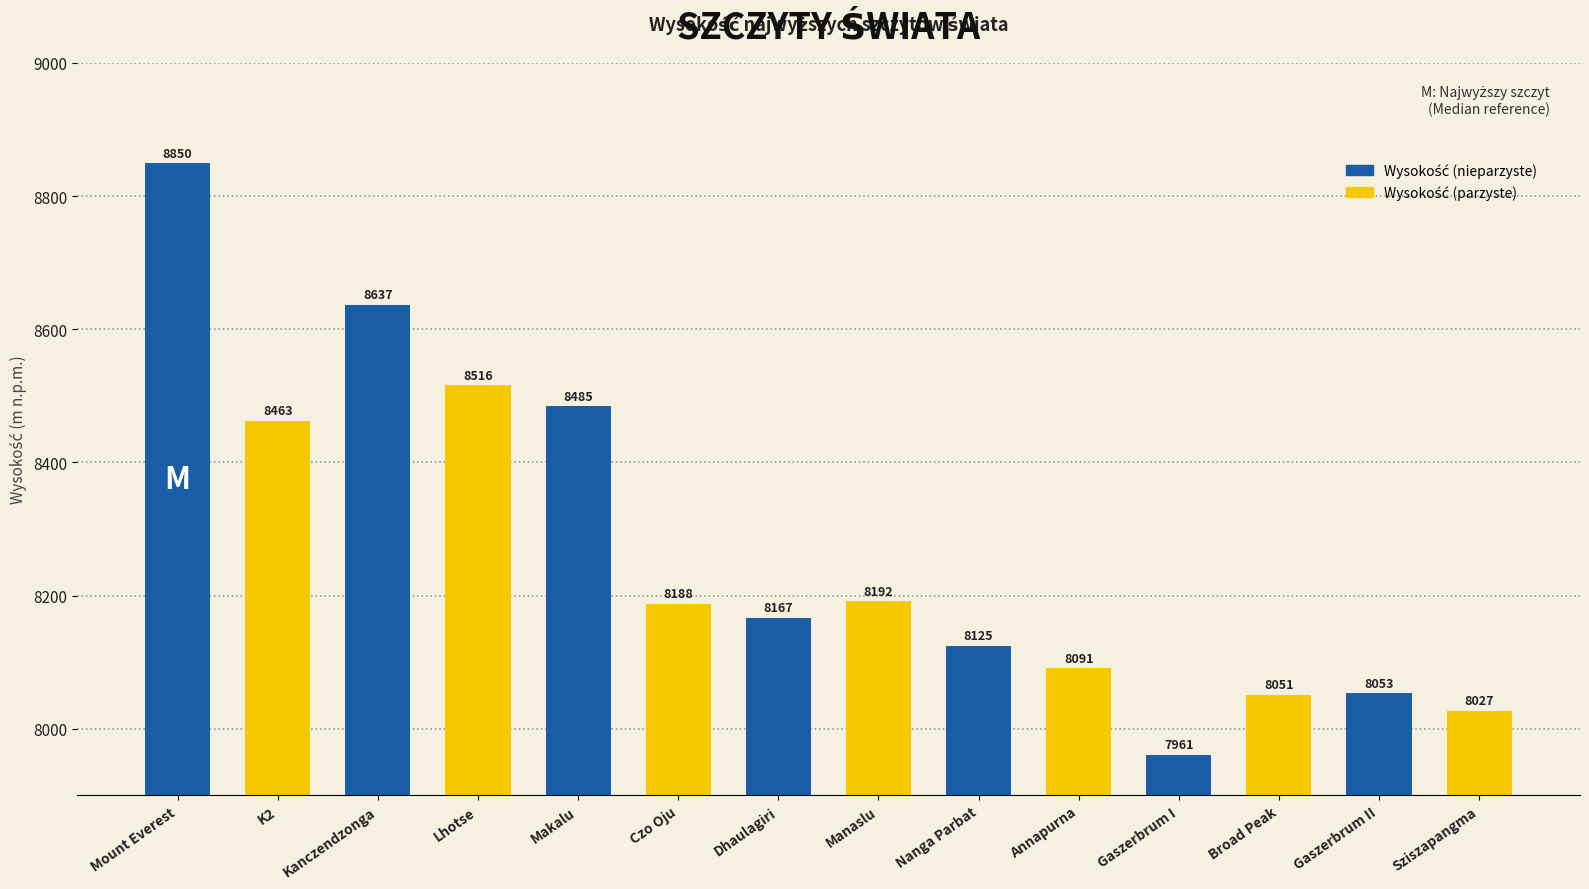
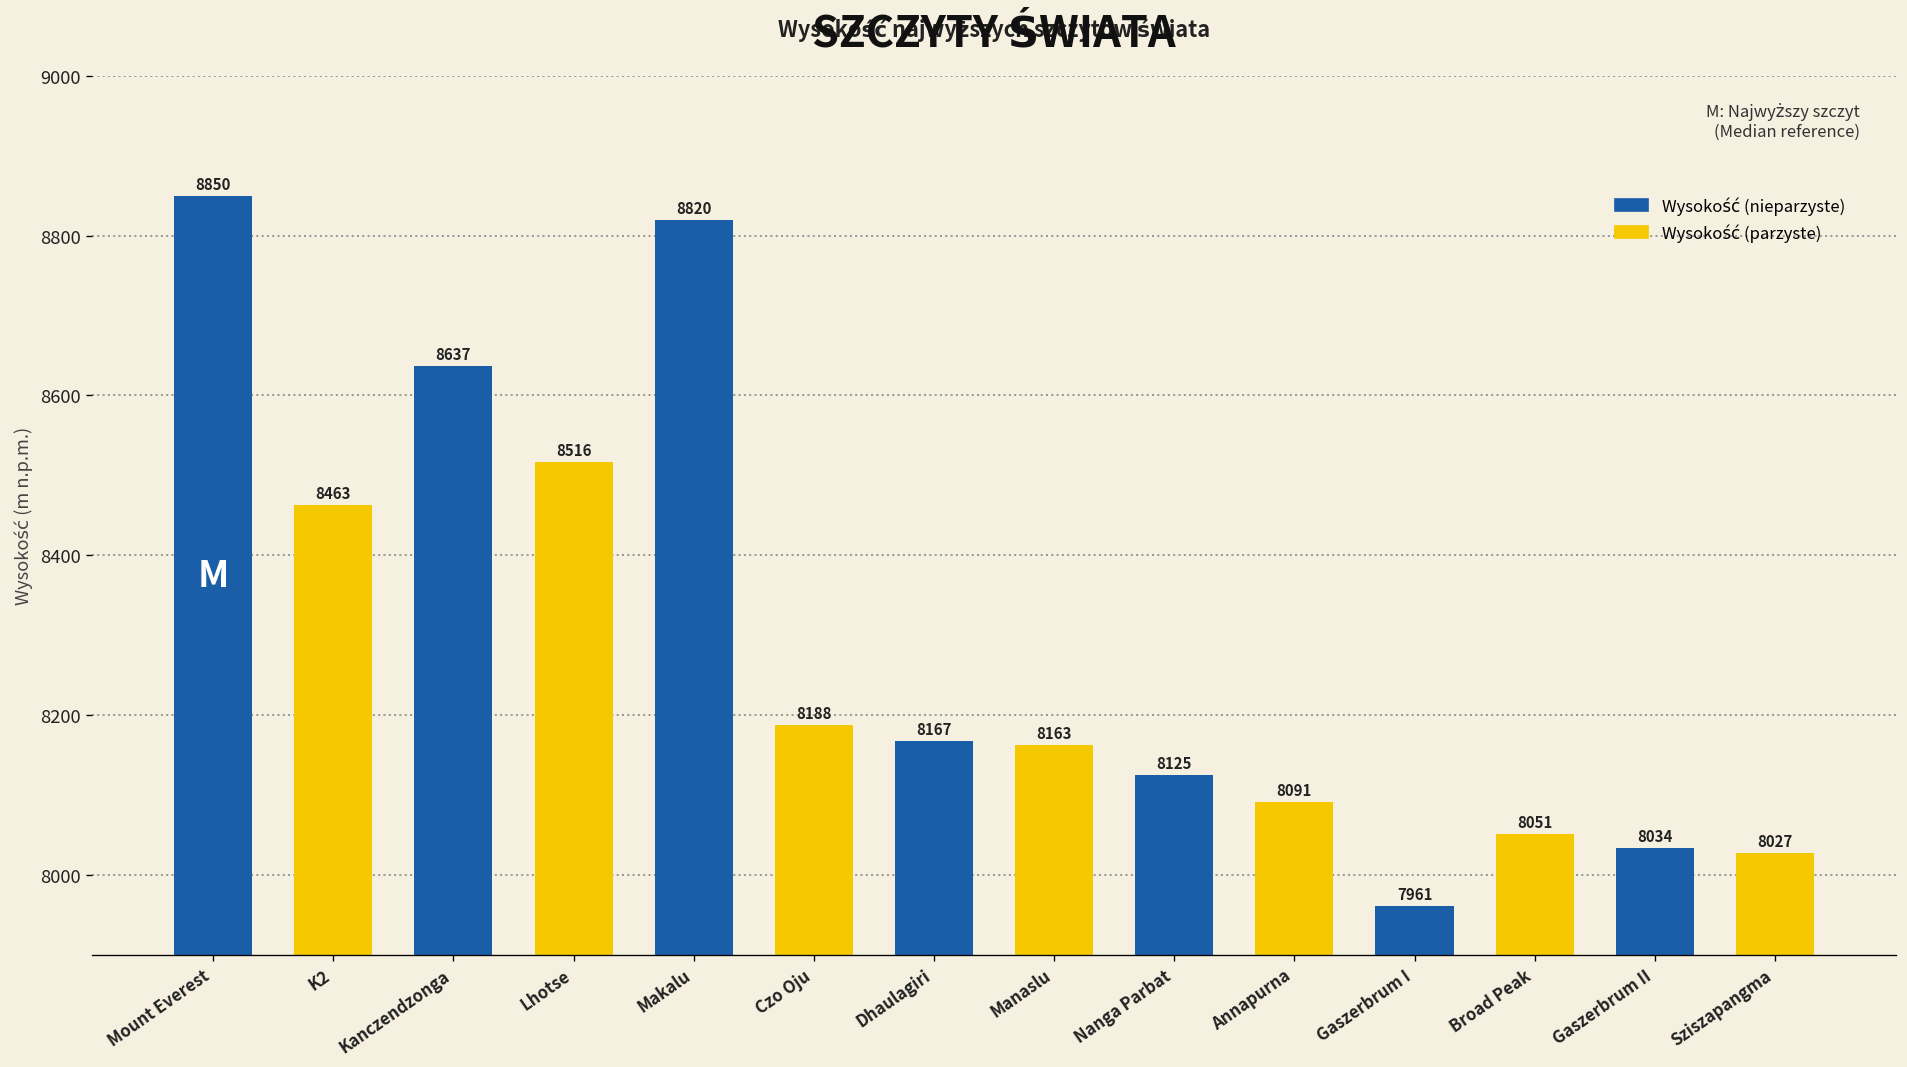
  {
    "Mount Everest": 8850,
    "K2": 8463,
    "Kanczendzonga": 8637,
    "Lhotse": 8516,
-   "Makalu": 8485,
+   "Makalu": 8820,
    "Czo Oju": 8188,
    "Dhaulagiri": 8167,
-   "Manaslu": 8192,
+   "Manaslu": 8163,
    "Nanga Parbat": 8125,
    "Annapurna": 8091,
    "Gaszerbrum I": 7961,
    "Broad Peak": 8051,
-   "Gaszerbrum II": 8053,
+   "Gaszerbrum II": 8034,
    "Sziszapangma": 8027
  }
